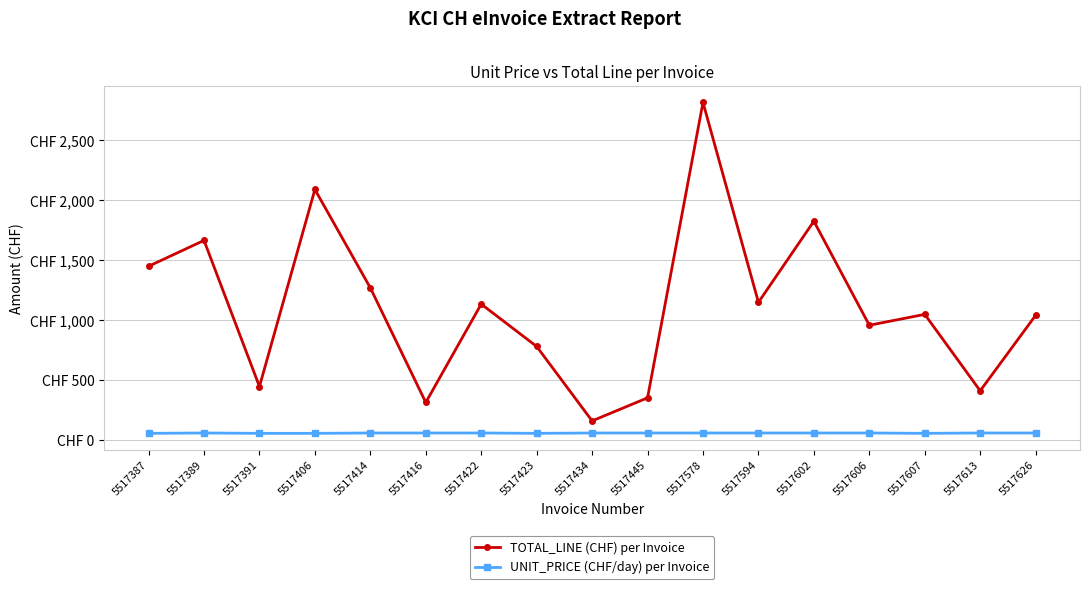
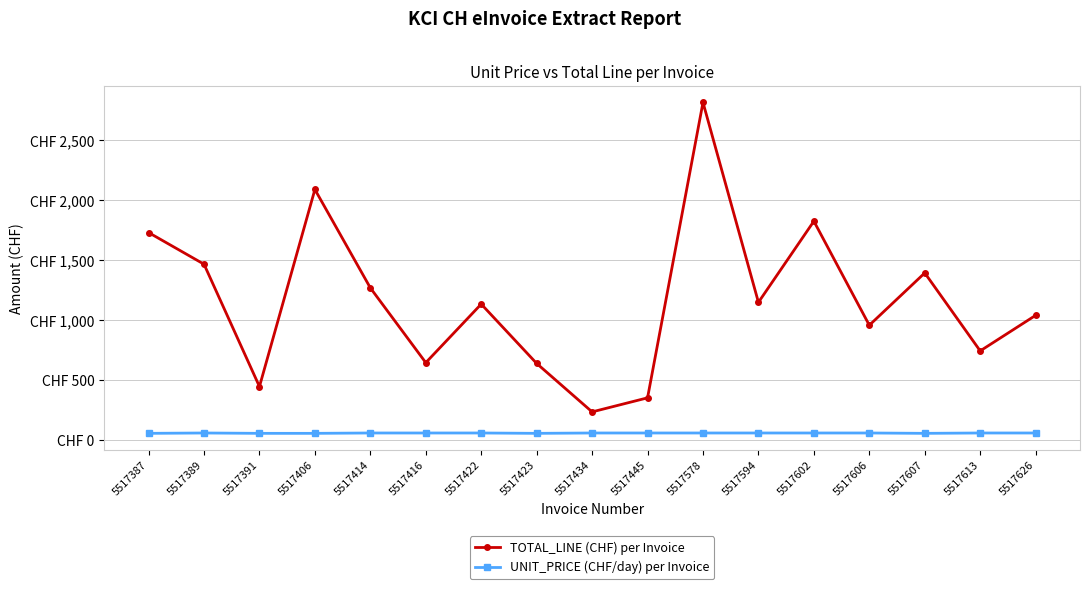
  {
    "TOTAL_LINE (CHF) per Invoice": {
-     "5517387": "CHF 1,450",
-     "5517389": "CHF 1,660",
+     "5517387": "CHF 1,730",
+     "5517389": "CHF 1,470",
      "5517391": "CHF 450",
      "5517406": "CHF 2,090",
      "5517414": "CHF 1,270",
-     "5517416": "CHF 310",
+     "5517416": "CHF 640",
      "5517422": "CHF 1,130",
-     "5517423": "CHF 780",
-     "5517434": "CHF 160",
+     "5517423": "CHF 640",
+     "5517434": "CHF 230",
      "5517445": "CHF 350",
      "5517578": "CHF 2,810",
      "5517594": "CHF 1,150",
      "5517602": "CHF 1,820",
      "5517606": "CHF 960",
-     "5517607": "CHF 1,050",
-     "5517613": "CHF 410",
+     "5517607": "CHF 1,390",
+     "5517613": "CHF 740",
      "5517626": "CHF 1,040"
    },
    "UNIT_PRICE (CHF/day) per Invoice": {
      "5517387": "CHF 60",
      "5517389": "CHF 60",
      "5517391": "CHF 60",
      "5517406": "CHF 60",
      "5517414": "CHF 60",
      "5517416": "CHF 60",
      "5517422": "CHF 60",
      "5517423": "CHF 60",
      "5517434": "CHF 60",
      "5517445": "CHF 60",
      "5517578": "CHF 60",
      "5517594": "CHF 60",
      "5517602": "CHF 60",
      "5517606": "CHF 60",
      "5517607": "CHF 60",
      "5517613": "CHF 60",
      "5517626": "CHF 60"
    }
  }
